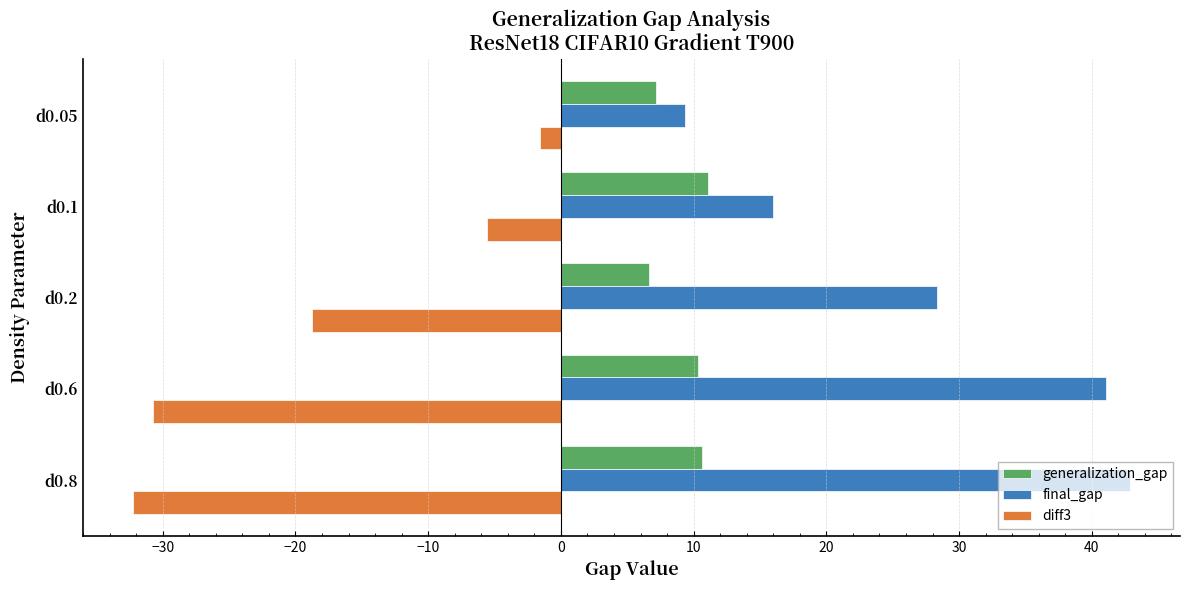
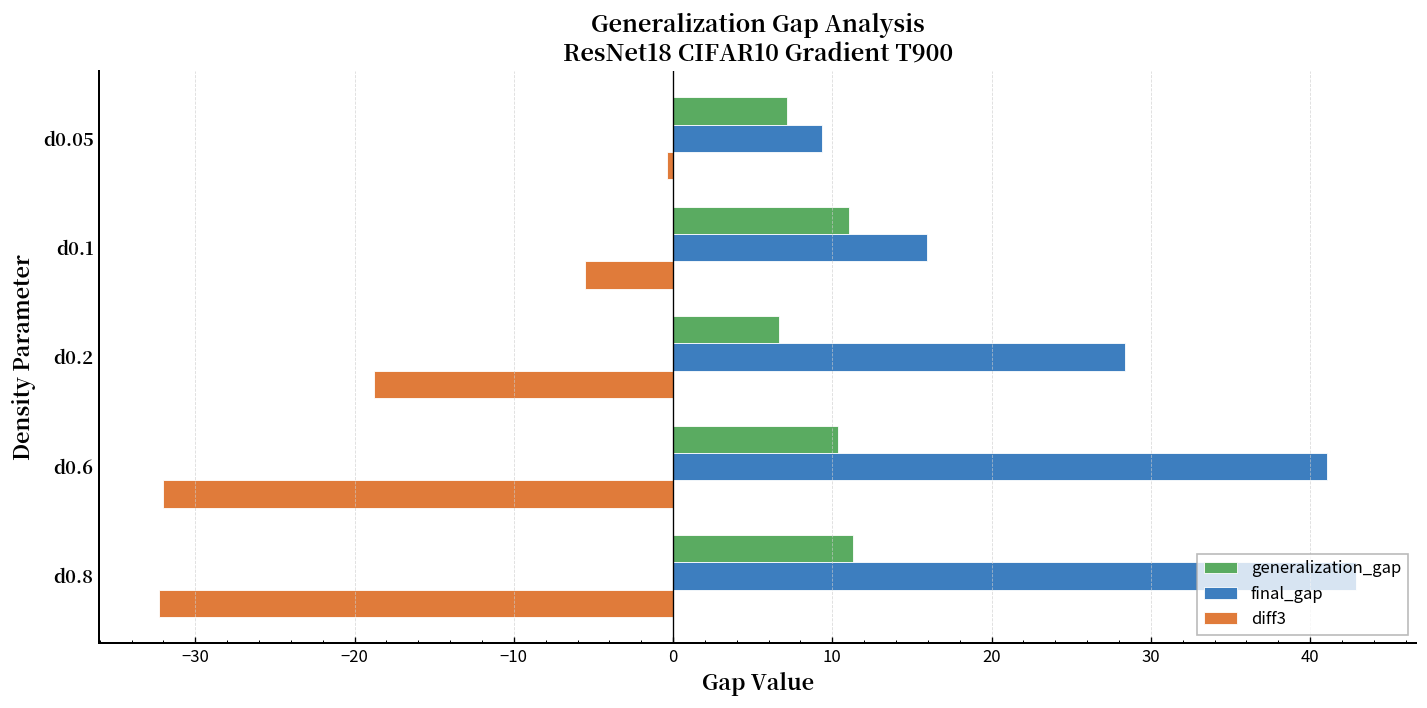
  {
    "generalization_gap": {
      "d0.05": 7.1,
      "d0.1": 11.1,
      "d0.2": 6.7,
      "d0.6": 10.3,
-     "d0.8": 10.6
+     "d0.8": 11.3
    },
    "final_gap": {
      "d0.05": 9.3,
      "d0.1": 16.0,
      "d0.2": 28.4,
      "d0.6": 41.1
    },
    "diff3": {
-     "d0.05": -1.6,
+     "d0.05": -0.4,
      "d0.1": -5.6,
      "d0.2": -18.8,
-     "d0.6": -30.7,
+     "d0.6": -32.0,
      "d0.8": -32.3
    }
  }
